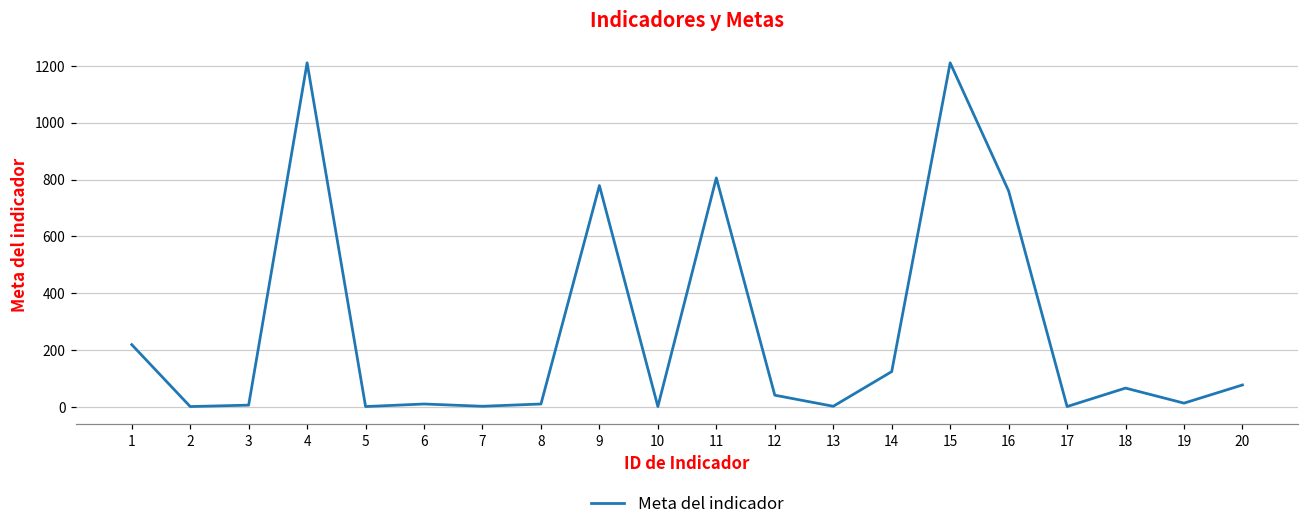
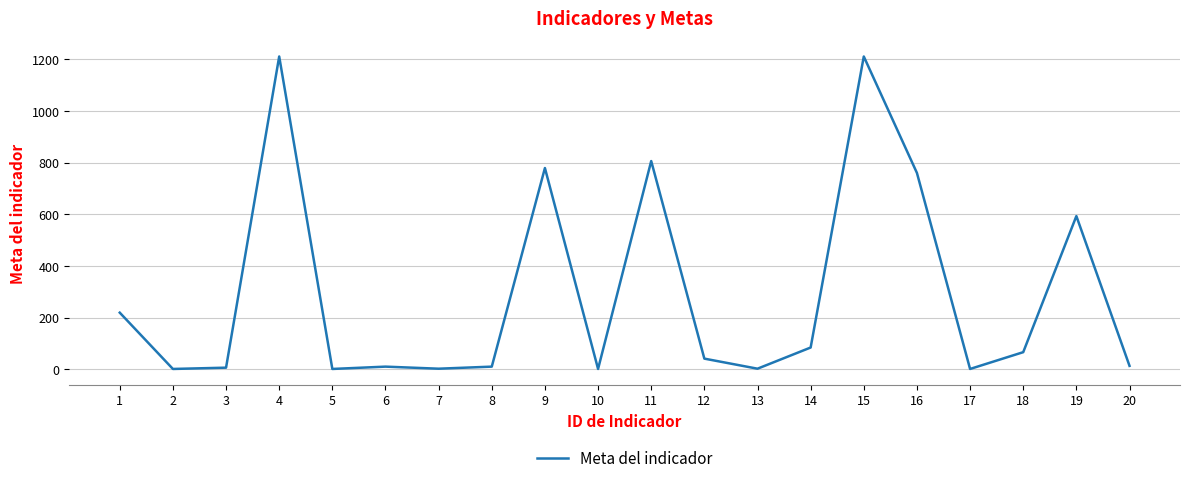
  {
    "1": 220,
    "2": 0,
    "3": 10,
    "4": 1210,
    "5": 0,
    "6": 10,
    "7": 0,
    "8": 10,
    "9": 780,
    "10": 0,
    "11": 810,
    "12": 40,
    "13": 0,
-   "14": 120,
+   "14": 80,
    "15": 1210,
    "16": 760,
    "17": 0,
    "18": 70,
-   "19": 10,
-   "20": 80
+   "19": 590,
+   "20": 10
  }
